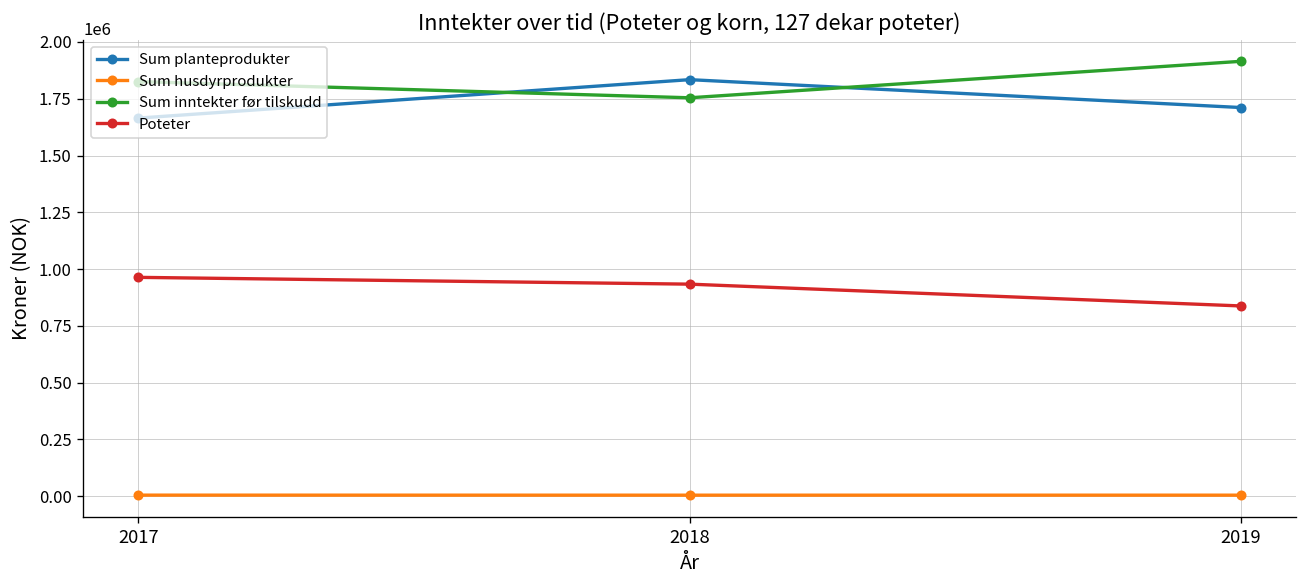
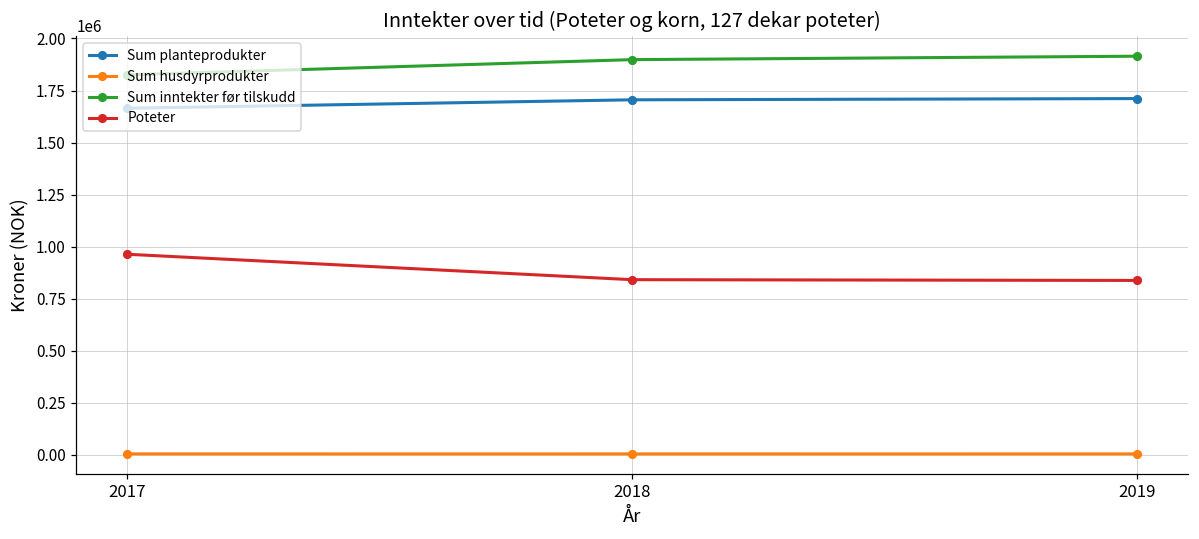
  {
    "Sum planteprodukter": {
-     "2018": 1830000,
+     "2018": 1710000,
      "2019": 1710000
    },
    "Sum husdyrprodukter": {
      "2017": 0,
      "2018": 0,
      "2019": 0
    },
    "Sum inntekter før tilskudd": {
-     "2018": 1750000,
+     "2018": 1900000,
      "2019": 1910000
    },
    "Poteter": {
      "2017": 960000,
-     "2018": 930000,
+     "2018": 840000,
      "2019": 840000
    }
  }
